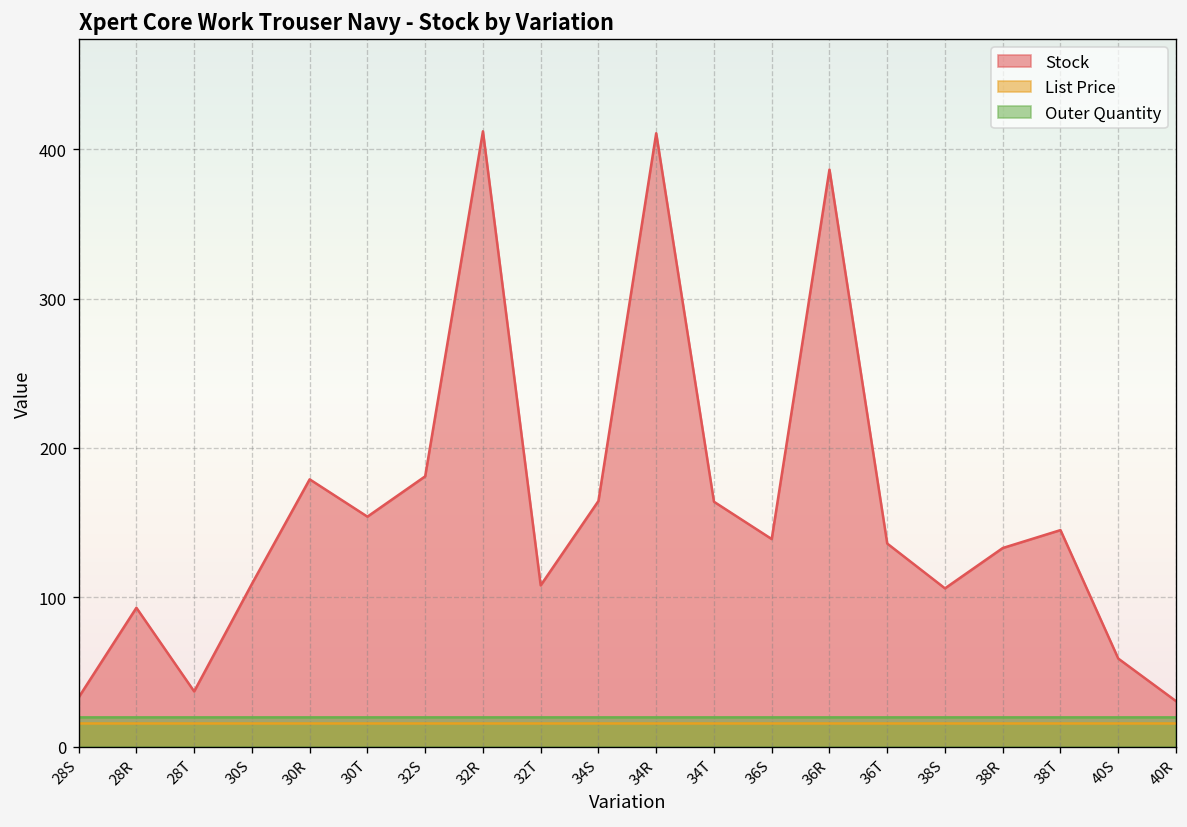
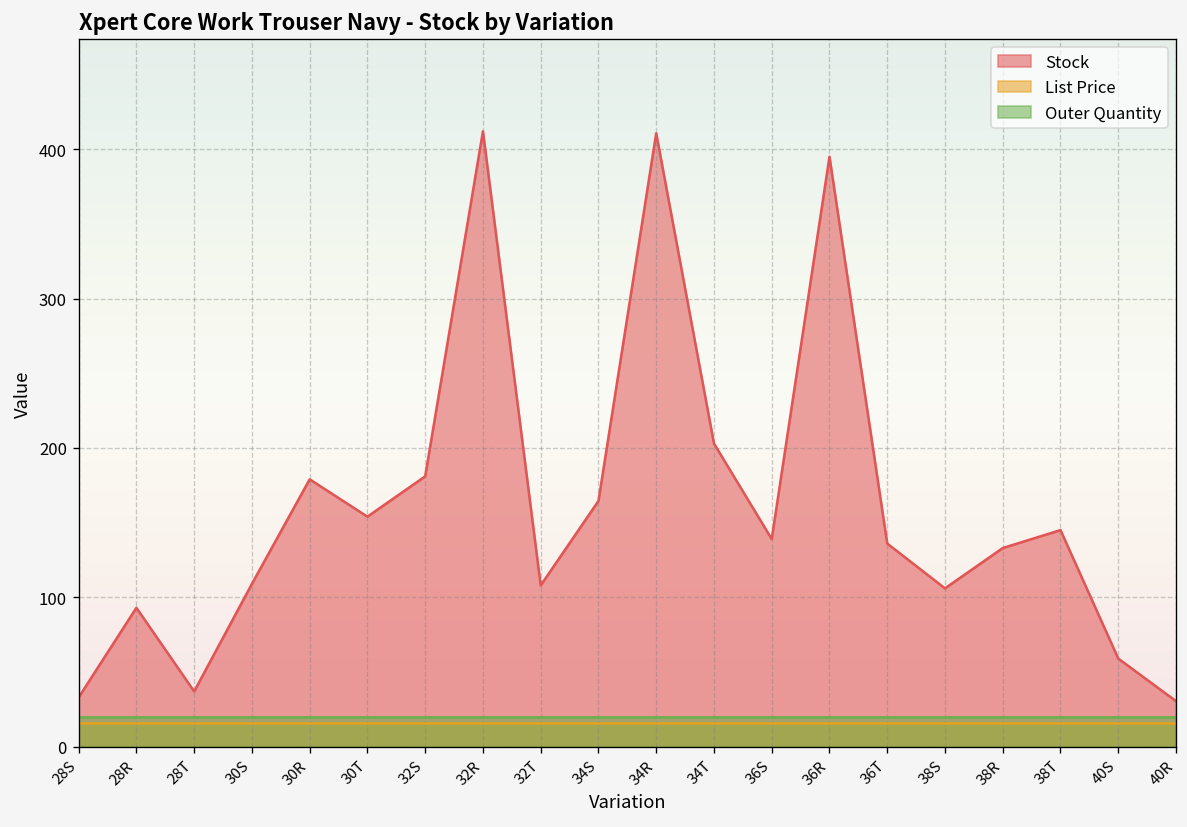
  {
    "Stock": {
      "28S": 33,
      "28R": 93,
      "28T": 37,
      "30S": 109,
      "30R": 179,
      "30T": 154,
      "32S": 181,
      "32R": 412,
      "32T": 108,
      "34S": 165,
      "34R": 411,
-     "34T": 164,
+     "34T": 203,
      "36S": 139,
-     "36R": 386,
+     "36R": 395,
      "36T": 136,
      "38S": 106,
      "38R": 133,
      "38T": 145,
      "40S": 59,
      "40R": 31
    },
    "List Price": {
      "28S": 16,
      "28R": 16,
      "28T": 16,
      "30S": 16,
      "30R": 16,
      "30T": 16,
      "32S": 16,
      "32R": 16,
      "32T": 16,
      "34S": 16,
      "34R": 16,
      "34T": 16,
      "36S": 16,
      "36R": 16,
      "36T": 16,
      "38S": 16,
      "38R": 16,
      "38T": 16,
      "40S": 16,
      "40R": 16
    },
    "Outer Quantity": {
      "28S": 20,
      "28R": 20,
      "28T": 20,
      "30S": 20,
      "30R": 20,
      "30T": 20,
      "32S": 20,
      "32R": 20,
      "32T": 20,
      "34S": 20,
      "34R": 20,
      "34T": 20,
      "36S": 20,
      "36R": 20,
      "36T": 20,
      "38S": 20,
      "38R": 20,
      "38T": 20,
      "40S": 20,
      "40R": 20
    }
  }
